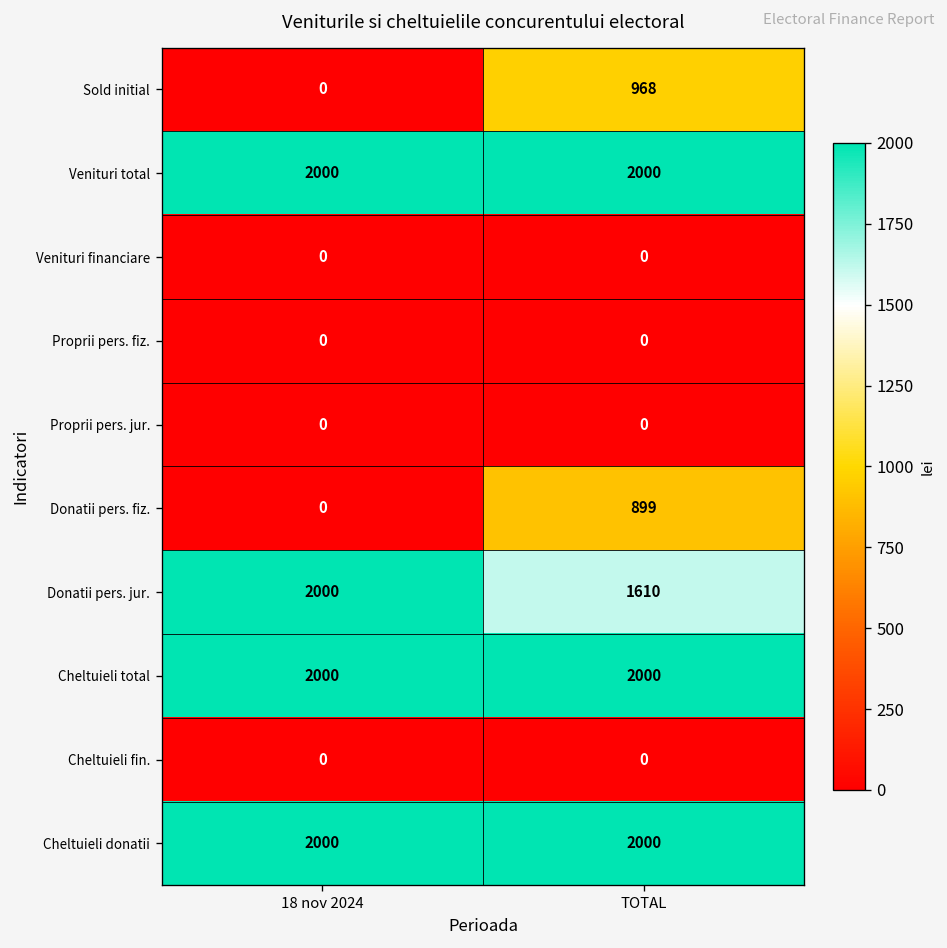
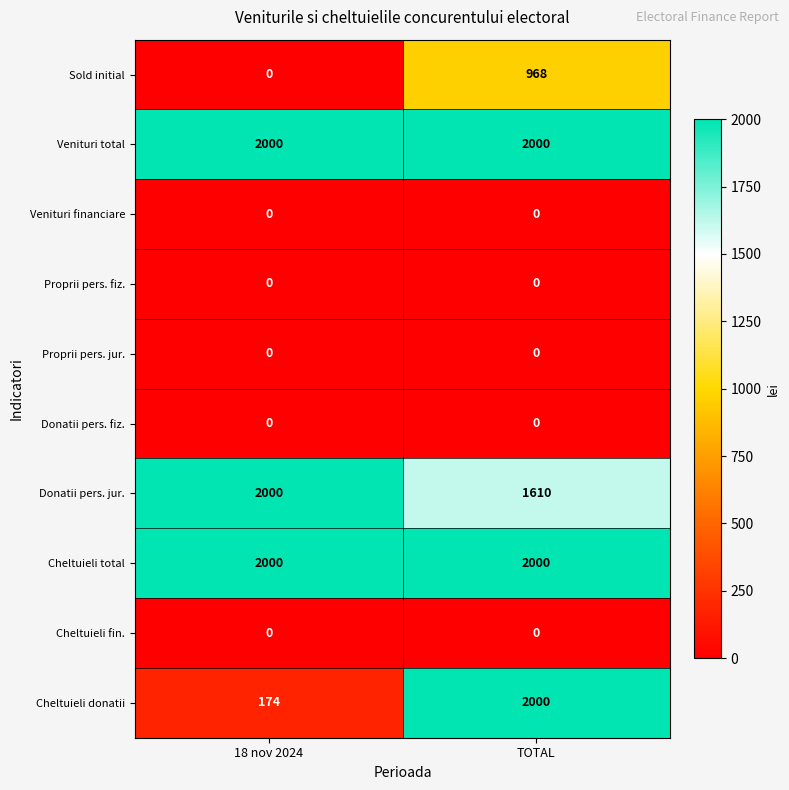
  {
    "Sold initial": {
      "18 nov 2024": 0,
      "TOTAL": 968
    },
    "Venituri total": {
      "18 nov 2024": 2000,
      "TOTAL": 2000
    },
    "Venituri financiare": {
      "18 nov 2024": 0,
      "TOTAL": 0
    },
    "Proprii pers. fiz.": {
      "18 nov 2024": 0,
      "TOTAL": 0
    },
    "Proprii pers. jur.": {
      "18 nov 2024": 0,
      "TOTAL": 0
    },
    "Donatii pers. fiz.": {
      "18 nov 2024": 0,
-     "TOTAL": 899
+     "TOTAL": 0
    },
    "Donatii pers. jur.": {
      "18 nov 2024": 2000,
      "TOTAL": 1610
    },
    "Cheltuieli total": {
      "18 nov 2024": 2000,
      "TOTAL": 2000
    },
    "Cheltuieli fin.": {
      "18 nov 2024": 0,
      "TOTAL": 0
    },
    "Cheltuieli donatii": {
-     "18 nov 2024": 2000,
+     "18 nov 2024": 174,
      "TOTAL": 2000
    }
  }
